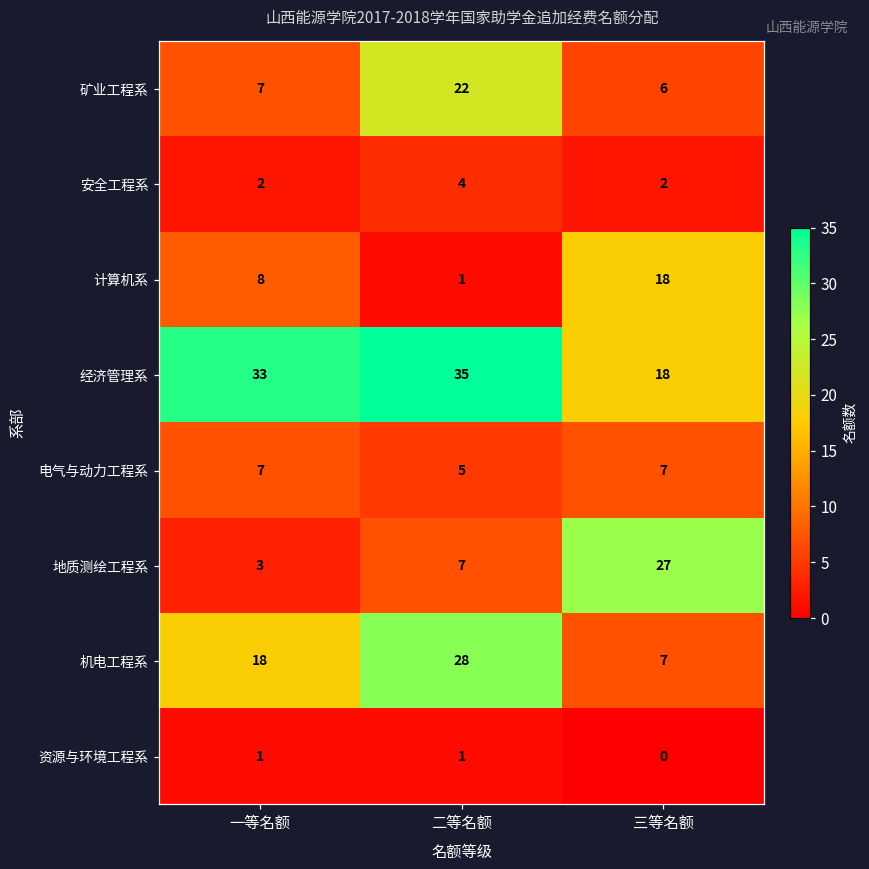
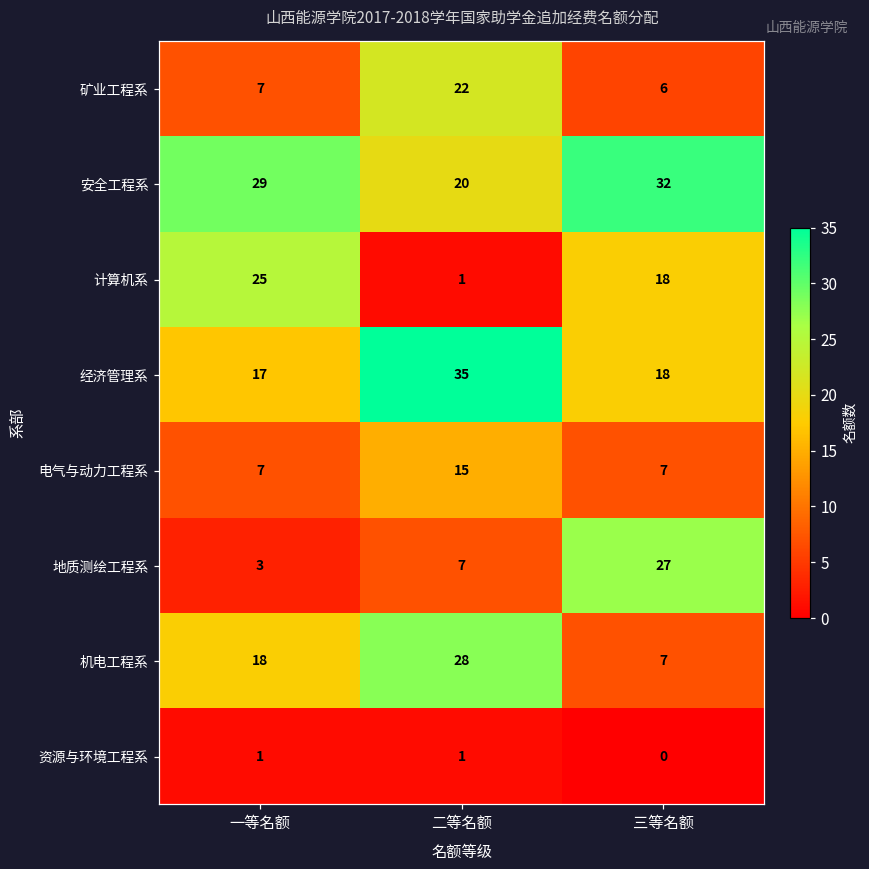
  {
    "矿业工程系": {
      "一等名额": 7,
      "二等名额": 22,
      "三等名额": 6
    },
    "安全工程系": {
-     "一等名额": 2,
-     "二等名额": 4,
-     "三等名额": 2
+     "一等名额": 29,
+     "二等名额": 20,
+     "三等名额": 32
    },
    "计算机系": {
-     "一等名额": 8,
+     "一等名额": 25,
      "二等名额": 1,
      "三等名额": 18
    },
    "经济管理系": {
-     "一等名额": 33,
+     "一等名额": 17,
      "二等名额": 35,
      "三等名额": 18
    },
    "电气与动力工程系": {
      "一等名额": 7,
-     "二等名额": 5,
+     "二等名额": 15,
      "三等名额": 7
    },
    "地质测绘工程系": {
      "一等名额": 3,
      "二等名额": 7,
      "三等名额": 27
    },
    "机电工程系": {
      "一等名额": 18,
      "二等名额": 28,
      "三等名额": 7
    },
    "资源与环境工程系": {
      "一等名额": 1,
      "二等名额": 1,
      "三等名额": 0
    }
  }
